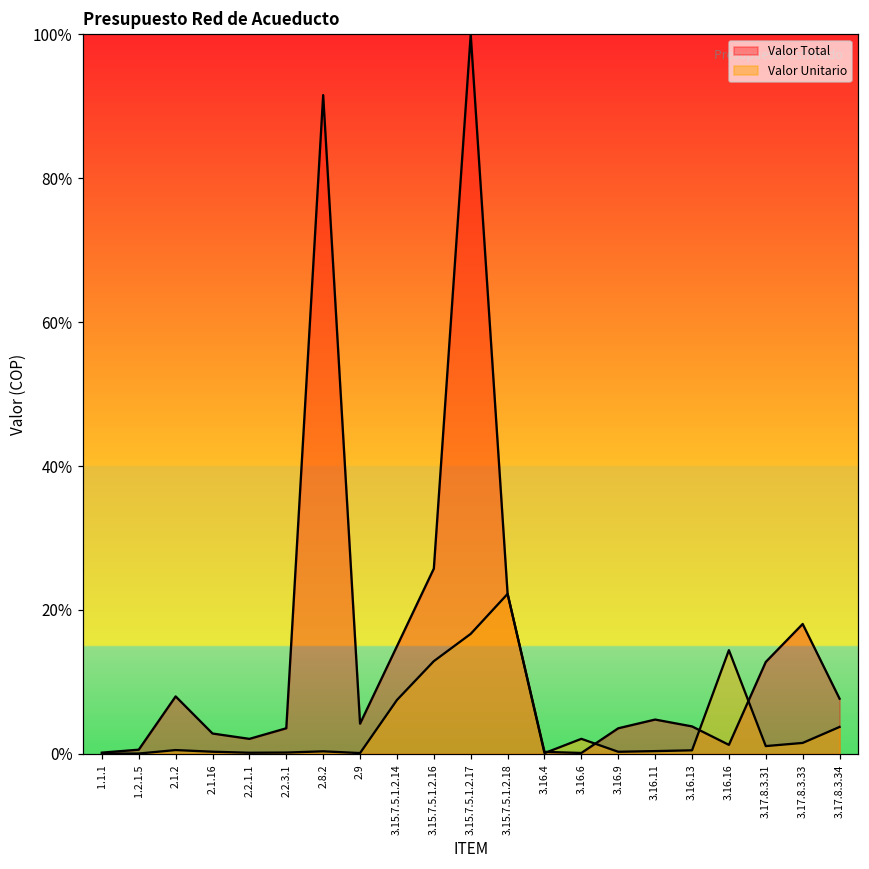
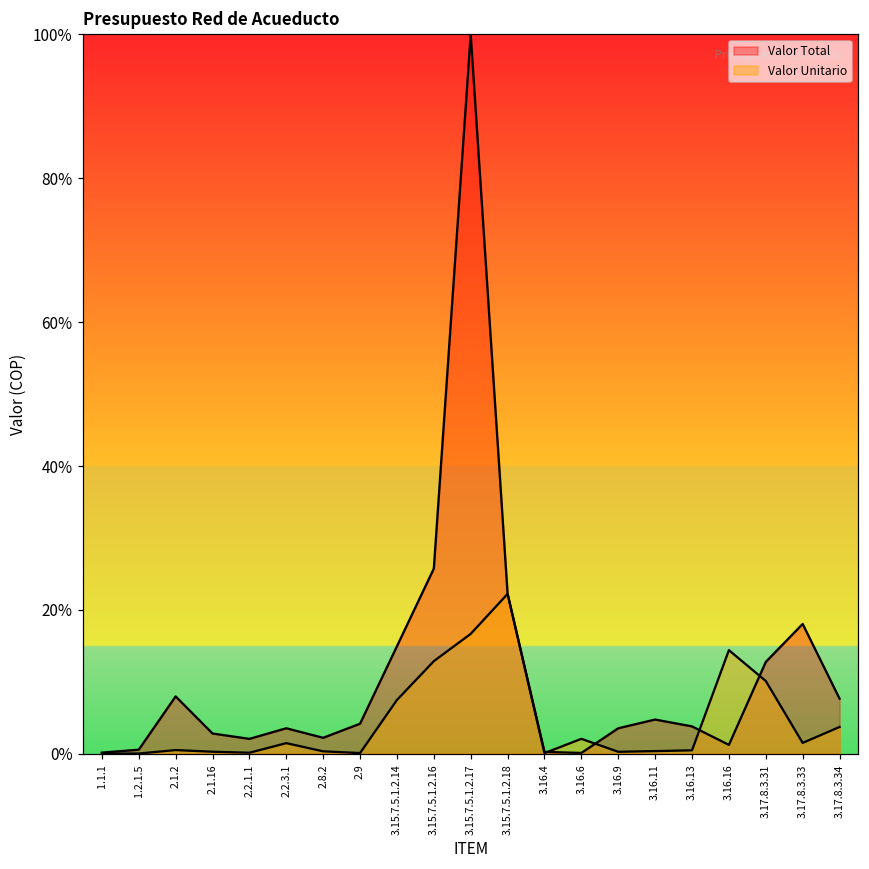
  {
    "Valor Total": {
      "1.2.1.5": "1%",
      "2.1.2": "8%",
      "2.1.16": "3%",
      "2.2.1.1": "2%",
      "2.2.3.1": "4%",
-     "2.8.2": "92%",
+     "2.8.2": "2%",
      "2.9": "4%",
      "3.15.7.5.1.2.14": "15%",
      "3.15.7.5.1.2.16": "26%",
      "3.15.7.5.1.2.17": "100%",
      "3.16.6": "0%",
      "3.16.9": "4%",
      "3.16.11": "5%",
      "3.16.13": "4%",
      "3.16.16": "1%",
      "3.17.8.3.31": "13%",
      "3.17.8.3.33": "18%",
      "3.17.8.3.34": "8%"
    },
    "Valor Unitario": {
      "1.2.1.5": "0%",
      "2.1.2": "1%",
      "2.1.16": "0%",
      "2.2.1.1": "0%",
-     "2.2.3.1": "0%",
+     "2.2.3.1": "1%",
      "2.8.2": "0%",
      "2.9": "0%",
      "3.15.7.5.1.2.14": "7%",
      "3.15.7.5.1.2.16": "13%",
      "3.15.7.5.1.2.17": "17%",
      "3.16.6": "2%",
      "3.16.9": "0%",
      "3.16.11": "0%",
      "3.16.13": "0%",
      "3.16.16": "14%",
-     "3.17.8.3.31": "1%",
+     "3.17.8.3.31": "10%",
      "3.17.8.3.33": "2%",
      "3.17.8.3.34": "4%"
    }
  }
